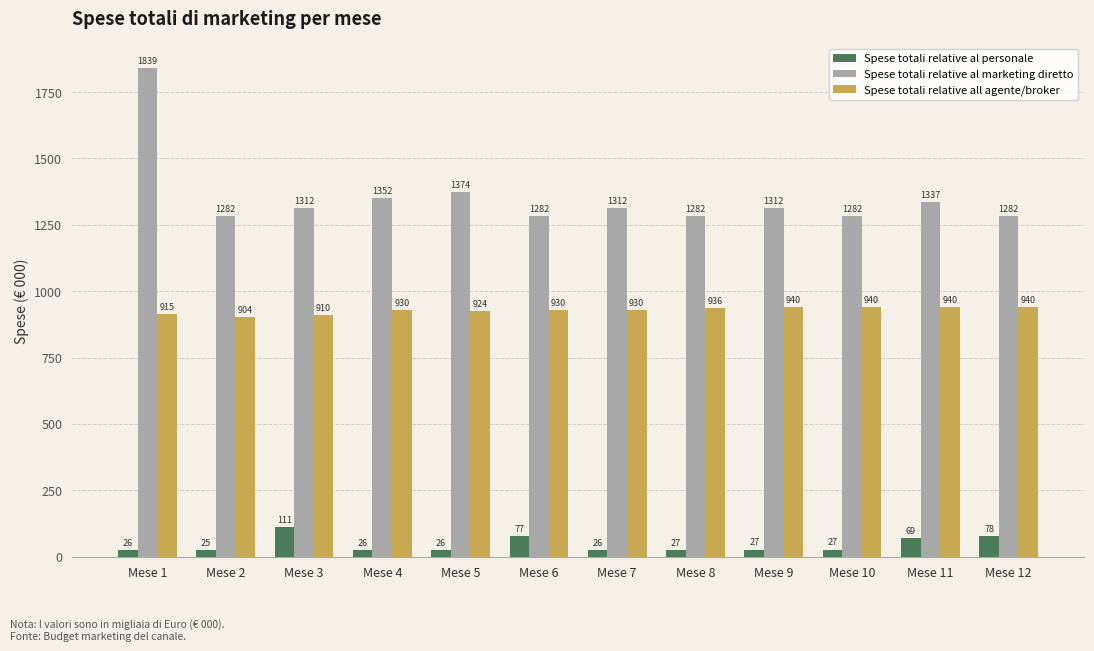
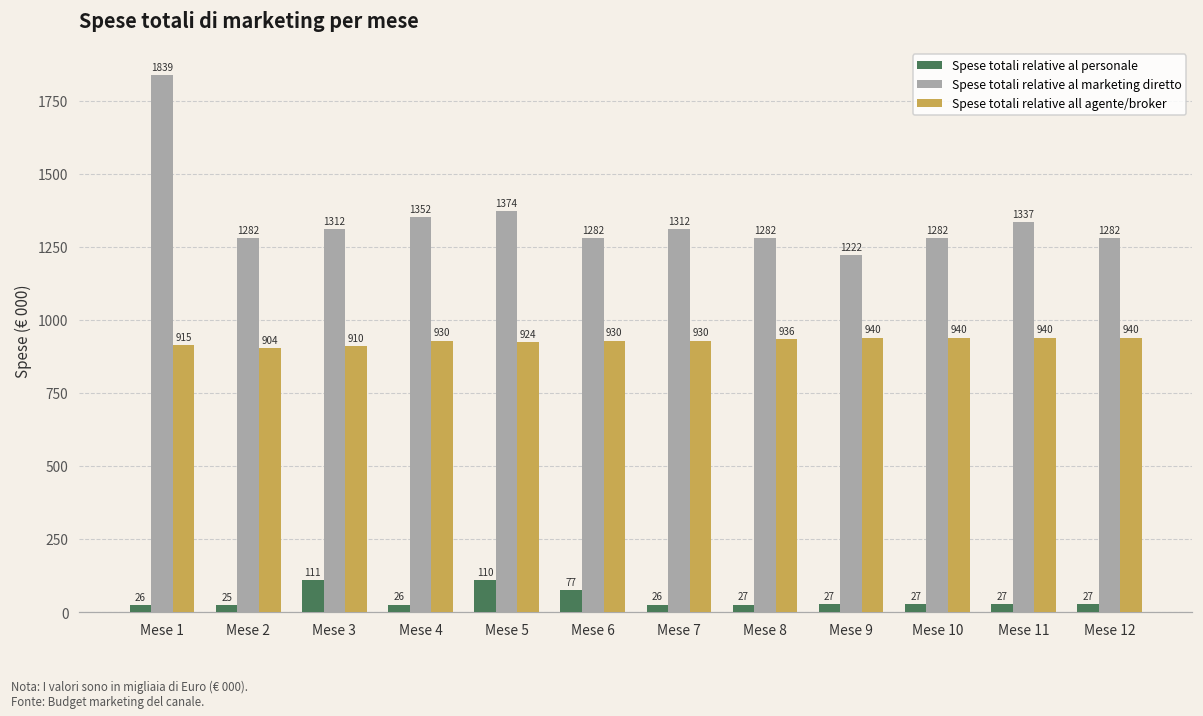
  {
    "Spese totali relative al personale": {
      "Mese 1": 26,
      "Mese 2": 25,
      "Mese 3": 111,
      "Mese 4": 26,
-     "Mese 5": 26,
+     "Mese 5": 110,
      "Mese 6": 77,
      "Mese 7": 26,
      "Mese 8": 27,
      "Mese 9": 27,
      "Mese 10": 27,
-     "Mese 11": 69,
-     "Mese 12": 78
+     "Mese 11": 27,
+     "Mese 12": 27
    },
    "Spese totali relative al marketing diretto": {
      "Mese 1": 1839,
      "Mese 2": 1282,
      "Mese 3": 1312,
      "Mese 4": 1352,
      "Mese 5": 1374,
      "Mese 6": 1282,
      "Mese 7": 1312,
      "Mese 8": 1282,
-     "Mese 9": 1312,
+     "Mese 9": 1222,
      "Mese 10": 1282,
      "Mese 11": 1337,
      "Mese 12": 1282
    },
    "Spese totali relative all agente/broker": {
      "Mese 1": 915,
      "Mese 2": 904,
      "Mese 3": 910,
      "Mese 4": 930,
      "Mese 5": 924,
      "Mese 6": 930,
      "Mese 7": 930,
      "Mese 8": 936,
      "Mese 9": 940,
      "Mese 10": 940,
      "Mese 11": 940,
      "Mese 12": 940
    }
  }
